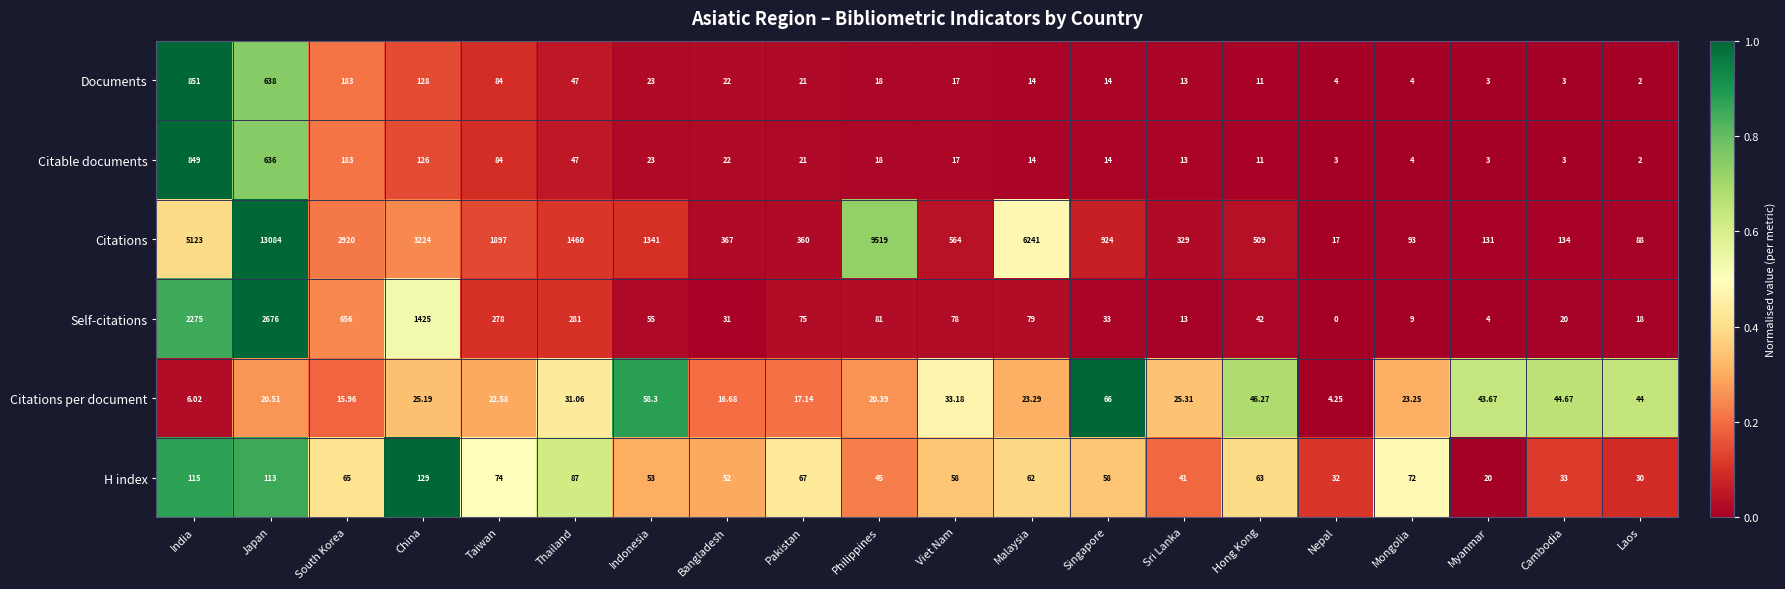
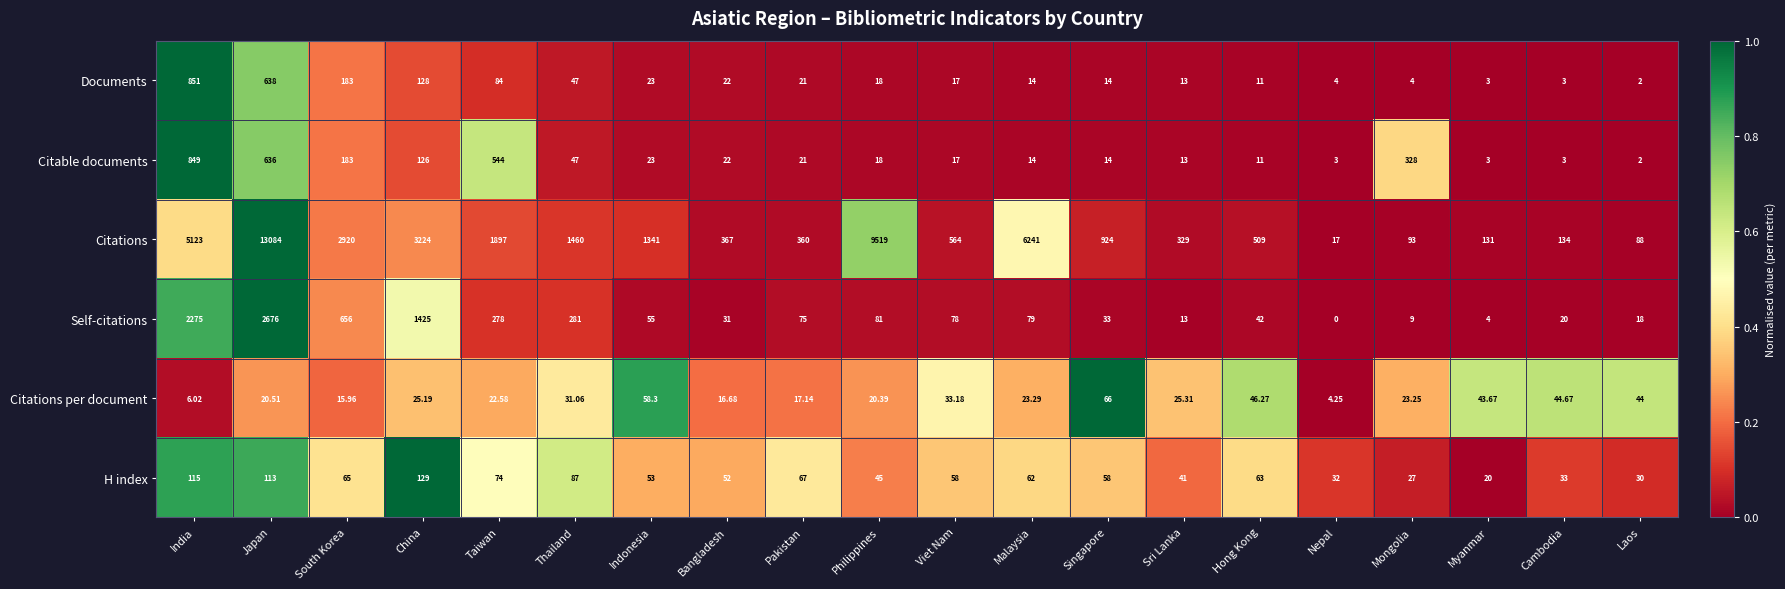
  {
    "Documents": {
      "India": 851,
      "Japan": 638,
      "South Korea": 183,
      "China": 128,
      "Taiwan": 84,
      "Thailand": 47,
      "Indonesia": 23,
      "Bangladesh": 22,
      "Pakistan": 21,
      "Philippines": 18,
      "Viet Nam": 17,
      "Malaysia": 14,
      "Singapore": 14,
      "Sri Lanka": 13,
      "Hong Kong": 11,
      "Nepal": 4,
      "Mongolia": 4,
      "Myanmar": 3,
      "Cambodia": 3,
      "Laos": 2
    },
    "Citable documents": {
      "India": 849,
      "Japan": 636,
      "South Korea": 183,
      "China": 126,
-     "Taiwan": 84,
+     "Taiwan": 544,
      "Thailand": 47,
      "Indonesia": 23,
      "Bangladesh": 22,
      "Pakistan": 21,
      "Philippines": 18,
      "Viet Nam": 17,
      "Malaysia": 14,
      "Singapore": 14,
      "Sri Lanka": 13,
      "Hong Kong": 11,
      "Nepal": 3,
-     "Mongolia": 4,
+     "Mongolia": 328,
      "Myanmar": 3,
      "Cambodia": 3,
      "Laos": 2
    },
    "Citations": {
      "India": 5123,
      "Japan": 13084,
      "South Korea": 2920,
      "China": 3224,
      "Taiwan": 1897,
      "Thailand": 1460,
      "Indonesia": 1341,
      "Bangladesh": 367,
      "Pakistan": 360,
      "Philippines": 9519,
      "Viet Nam": 564,
      "Malaysia": 6241,
      "Singapore": 924,
      "Sri Lanka": 329,
      "Hong Kong": 509,
      "Nepal": 17,
      "Mongolia": 93,
      "Myanmar": 131,
      "Cambodia": 134,
      "Laos": 88
    },
    "Self-citations": {
      "India": 2275,
      "Japan": 2676,
      "South Korea": 656,
      "China": 1425,
      "Taiwan": 278,
      "Thailand": 281,
      "Indonesia": 55,
      "Bangladesh": 31,
      "Pakistan": 75,
      "Philippines": 81,
      "Viet Nam": 78,
      "Malaysia": 79,
      "Singapore": 33,
      "Sri Lanka": 13,
      "Hong Kong": 42,
      "Nepal": 0,
      "Mongolia": 9,
      "Myanmar": 4,
      "Cambodia": 20,
      "Laos": 18
    },
    "Citations per document": {
      "India": 6.02,
      "Japan": 20.51,
      "South Korea": 15.96,
      "China": 25.19,
      "Taiwan": 22.58,
      "Thailand": 31.06,
      "Indonesia": 58.3,
      "Bangladesh": 16.68,
      "Pakistan": 17.14,
      "Philippines": 20.39,
      "Viet Nam": 33.18,
      "Malaysia": 23.29,
      "Singapore": 66,
      "Sri Lanka": 25.31,
      "Hong Kong": 46.27,
      "Nepal": 4.25,
      "Mongolia": 23.25,
      "Myanmar": 43.67,
      "Cambodia": 44.67,
      "Laos": 44
    },
    "H index": {
      "India": 115,
      "Japan": 113,
      "South Korea": 65,
      "China": 129,
      "Taiwan": 74,
      "Thailand": 87,
      "Indonesia": 53,
      "Bangladesh": 52,
      "Pakistan": 67,
      "Philippines": 45,
      "Viet Nam": 58,
      "Malaysia": 62,
      "Singapore": 58,
      "Sri Lanka": 41,
      "Hong Kong": 63,
      "Nepal": 32,
-     "Mongolia": 72,
+     "Mongolia": 27,
      "Myanmar": 20,
      "Cambodia": 33,
      "Laos": 30
    }
  }
